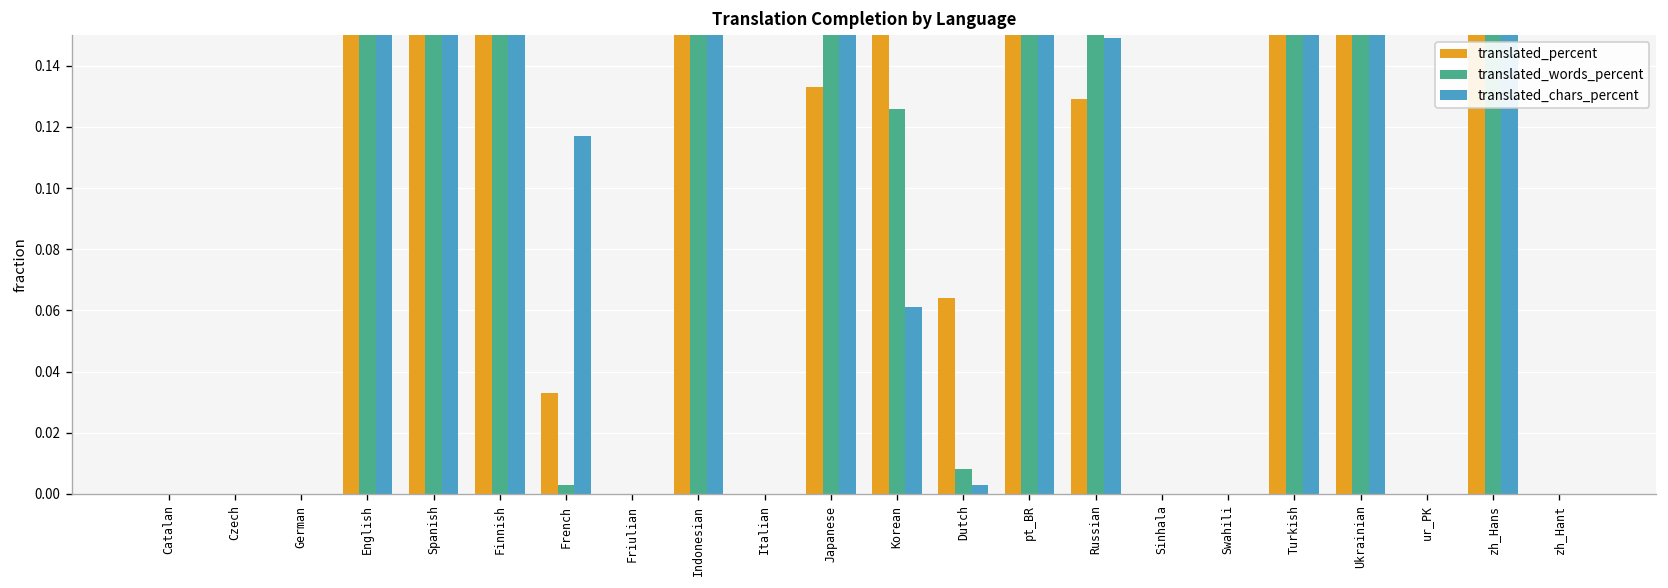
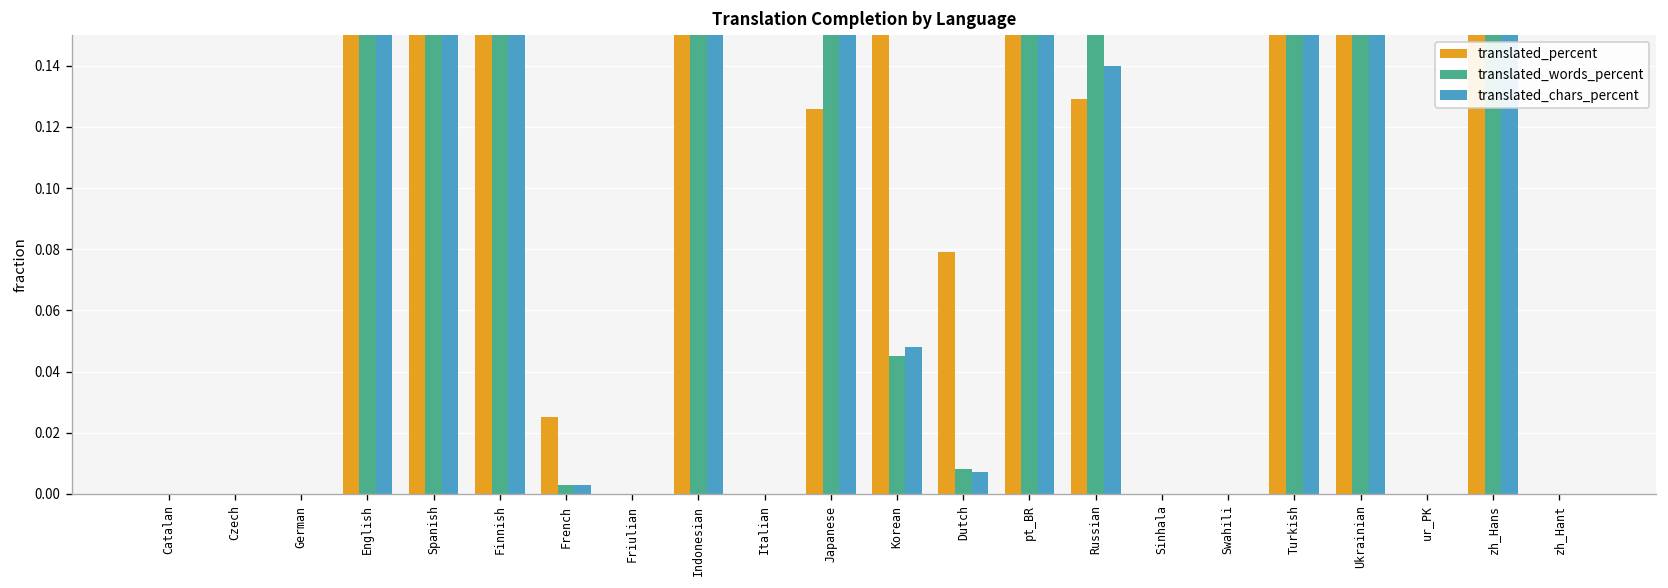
  {
    "translated_percent": {
      "Catalan": 0.000,
      "Czech": 0.000,
      "German": 0.000,
-     "French": 0.033,
+     "French": 0.025,
      "Friulian": 0.000,
      "Italian": 0.000,
-     "Japanese": 0.133,
-     "Dutch": 0.064,
+     "Japanese": 0.126,
+     "Dutch": 0.079,
      "Russian": 0.129,
      "Sinhala": 0.000,
      "Swahili": 0.000,
      "ur_PK": 0.000,
      "zh_Hant": 0.000
    },
    "translated_words_percent": {
      "Catalan": 0.000,
      "Czech": 0.000,
      "German": 0.000,
      "French": 0.003,
      "Friulian": 0.000,
      "Italian": 0.000,
-     "Korean": 0.126,
+     "Korean": 0.045,
      "Dutch": 0.008,
      "Sinhala": 0.000,
      "Swahili": 0.000,
      "ur_PK": 0.000,
      "zh_Hant": 0.000
    },
    "translated_chars_percent": {
      "Catalan": 0.000,
      "Czech": 0.000,
      "German": 0.000,
-     "French": 0.117,
+     "French": 0.003,
      "Friulian": 0.000,
      "Italian": 0.000,
-     "Korean": 0.061,
-     "Dutch": 0.003,
-     "Russian": 0.149,
+     "Korean": 0.048,
+     "Dutch": 0.007,
+     "Russian": 0.140,
      "Sinhala": 0.000,
      "Swahili": 0.000,
      "ur_PK": 0.000,
      "zh_Hant": 0.000
    }
  }
